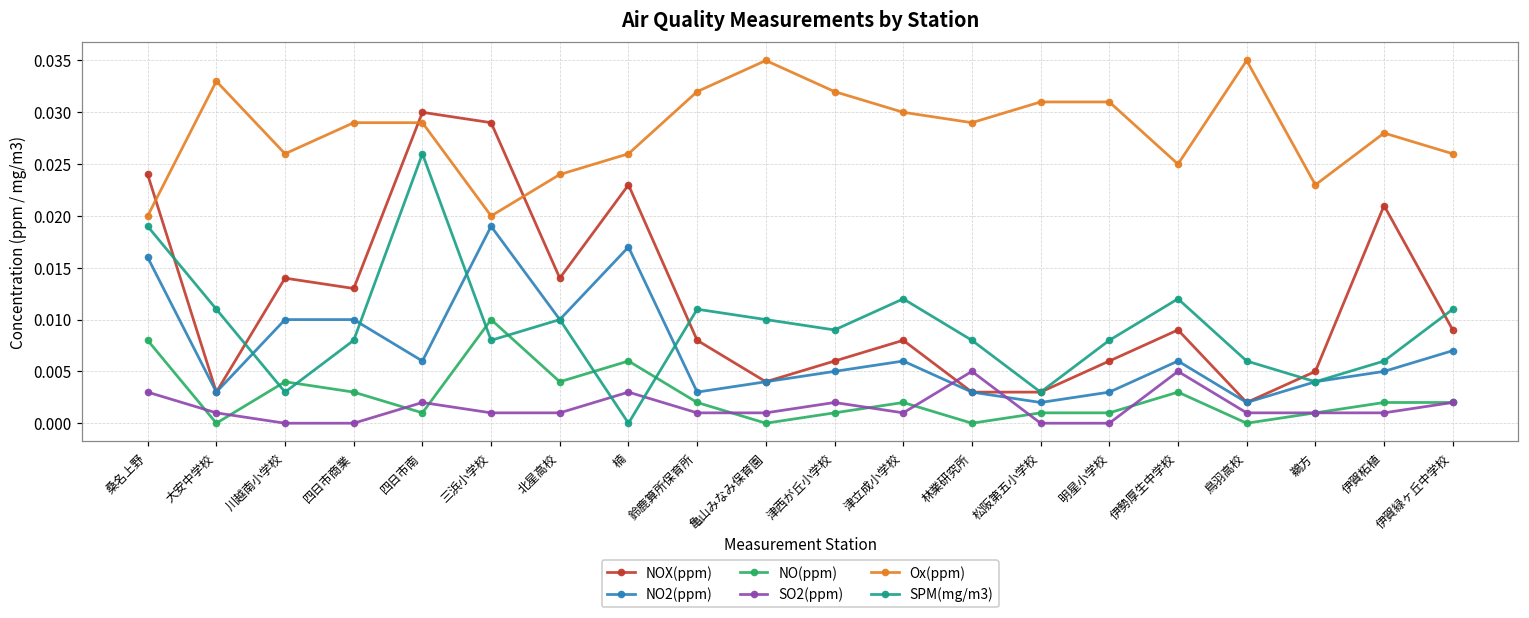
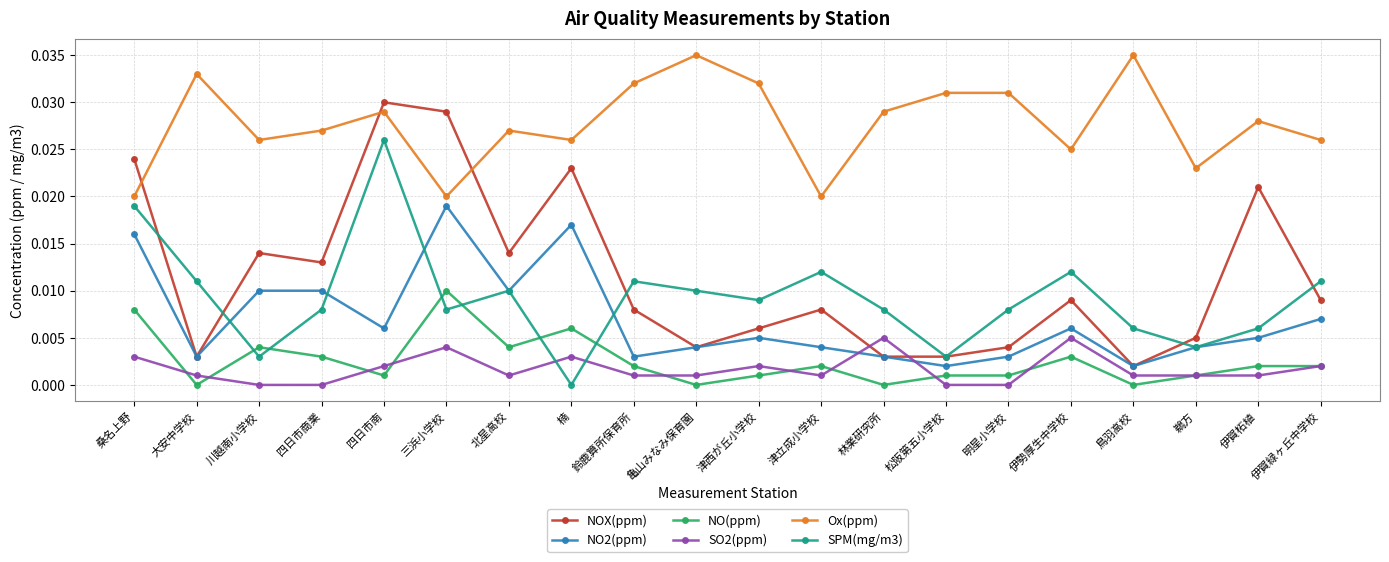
  {
    "NOX(ppm)": {
      "桑名上野": 0.024,
      "川越南小学校": 0.014,
      "四日市商業": 0.013,
      "四日市南": 0.030,
      "三浜小学校": 0.029,
      "北星高校": 0.014,
      "楠": 0.023,
      "鈴鹿算所保育所": 0.008,
      "津西が丘小学校": 0.006,
      "津立成小学校": 0.008,
-     "明星小学校": 0.006,
+     "明星小学校": 0.004,
      "伊勢厚生中学校": 0.009,
      "鵜方": 0.005,
      "伊賀柘植": 0.021,
      "伊賀緑ヶ丘中学校": 0.009
    },
    "NO2(ppm)": {
      "桑名上野": 0.016,
      "川越南小学校": 0.010,
      "四日市商業": 0.010,
      "四日市南": 0.006,
      "三浜小学校": 0.019,
      "楠": 0.017,
      "鈴鹿算所保育所": 0.003,
      "津西が丘小学校": 0.005,
-     "津立成小学校": 0.006,
+     "津立成小学校": 0.004,
      "松阪第五小学校": 0.002,
      "明星小学校": 0.003,
      "伊勢厚生中学校": 0.006,
      "伊賀柘植": 0.005,
      "伊賀緑ヶ丘中学校": 0.007
    },
    "SO2(ppm)": {
      "桑名上野": 0.003,
      "大安中学校": 0.001,
      "川越南小学校": 0.000,
      "四日市商業": 0.000,
      "四日市南": 0.002,
-     "三浜小学校": 0.001,
+     "三浜小学校": 0.004,
      "北星高校": 0.001,
      "楠": 0.003,
      "鈴鹿算所保育所": 0.001,
      "亀山みなみ保育園": 0.001,
      "津西が丘小学校": 0.002,
      "津立成小学校": 0.001,
      "林業研究所": 0.005,
      "松阪第五小学校": 0.000,
      "明星小学校": 0.000,
      "伊勢厚生中学校": 0.005,
      "鳥羽高校": 0.001,
      "伊賀柘植": 0.001
    },
    "Ox(ppm)": {
      "桑名上野": 0.020,
      "大安中学校": 0.033,
      "川越南小学校": 0.026,
-     "四日市商業": 0.029,
+     "四日市商業": 0.027,
      "四日市南": 0.029,
      "三浜小学校": 0.020,
-     "北星高校": 0.024,
+     "北星高校": 0.027,
      "楠": 0.026,
      "鈴鹿算所保育所": 0.032,
      "亀山みなみ保育園": 0.035,
      "津西が丘小学校": 0.032,
-     "津立成小学校": 0.03,
+     "津立成小学校": 0.02,
      "林業研究所": 0.029,
      "松阪第五小学校": 0.031,
      "明星小学校": 0.031,
      "伊勢厚生中学校": 0.025,
      "鳥羽高校": 0.035,
      "鵜方": 0.023,
      "伊賀柘植": 0.028,
      "伊賀緑ヶ丘中学校": 0.026
    }
  }
